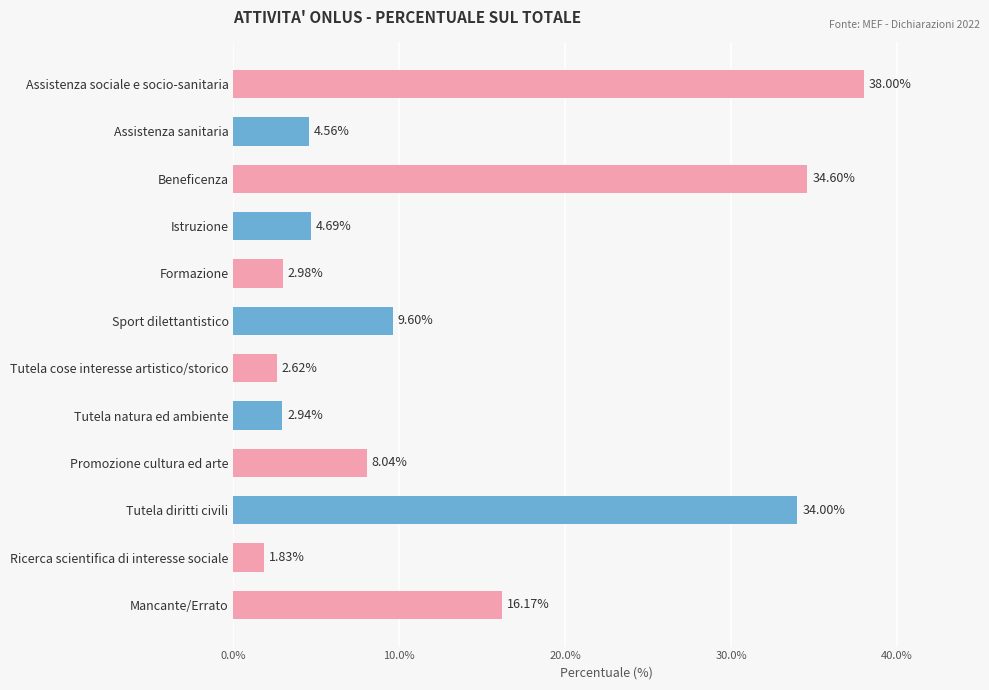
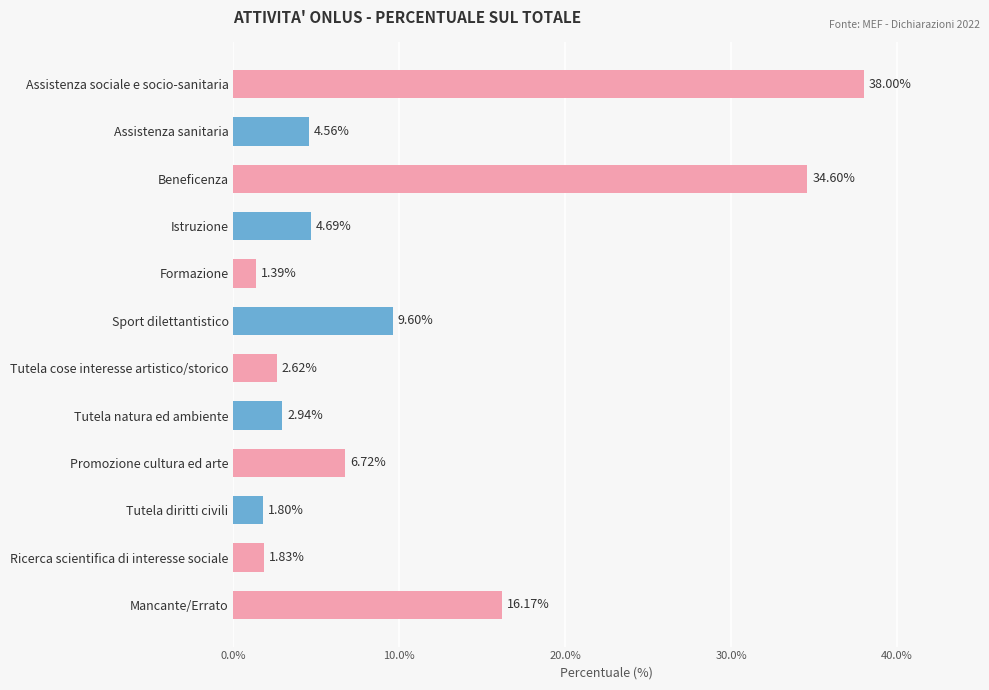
  {
    "Assistenza sociale e socio-sanitaria": "38.00%",
    "Assistenza sanitaria": "4.56%",
    "Beneficenza": "34.60%",
    "Istruzione": "4.69%",
-   "Formazione": "2.98%",
+   "Formazione": "1.39%",
    "Sport dilettantistico": "9.60%",
    "Tutela cose interesse artistico/storico": "2.62%",
    "Tutela natura ed ambiente": "2.94%",
-   "Promozione cultura ed arte": "8.04%",
-   "Tutela diritti civili": "34.00%",
+   "Promozione cultura ed arte": "6.72%",
+   "Tutela diritti civili": "1.80%",
    "Ricerca scientifica di interesse sociale": "1.83%",
    "Mancante/Errato": "16.17%"
  }
